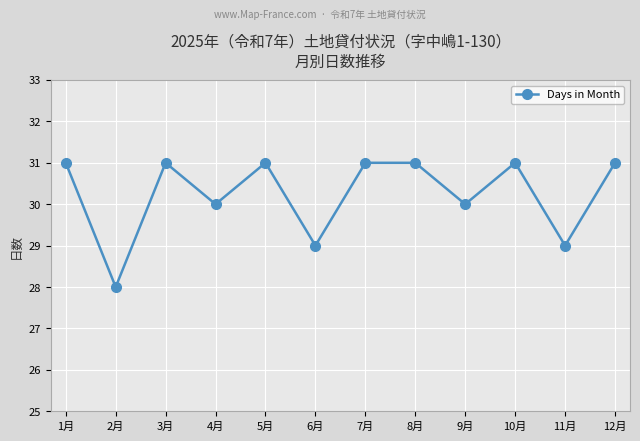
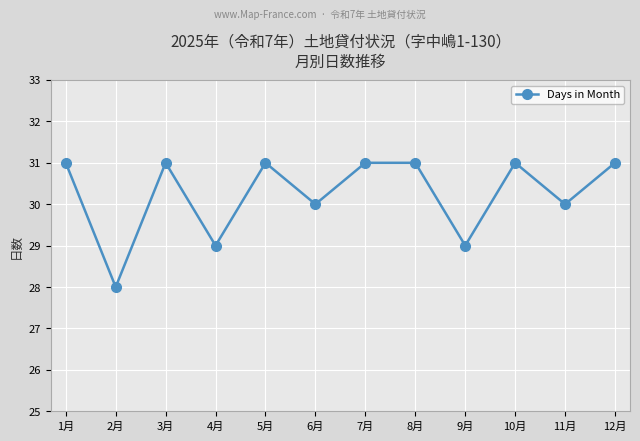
  {
    "1月": 31,
    "2月": 28,
    "3月": 31,
-   "4月": 30,
+   "4月": 29,
    "5月": 31,
-   "6月": 29,
+   "6月": 30,
    "7月": 31,
    "8月": 31,
-   "9月": 30,
+   "9月": 29,
    "10月": 31,
-   "11月": 29,
+   "11月": 30,
    "12月": 31
  }
